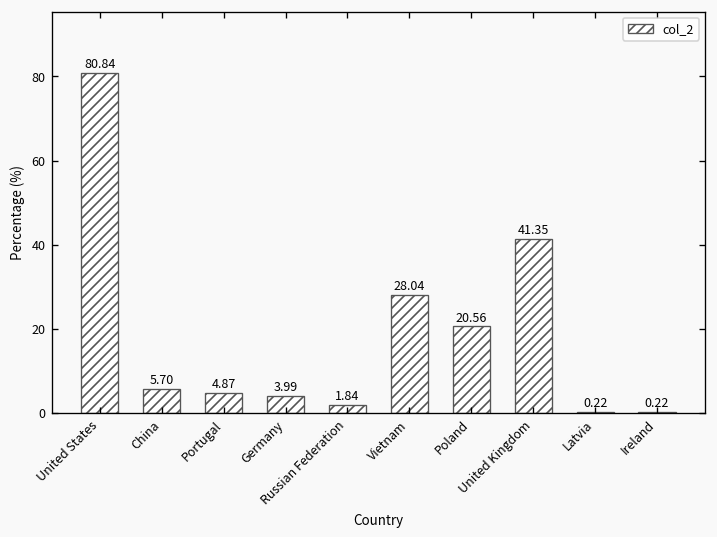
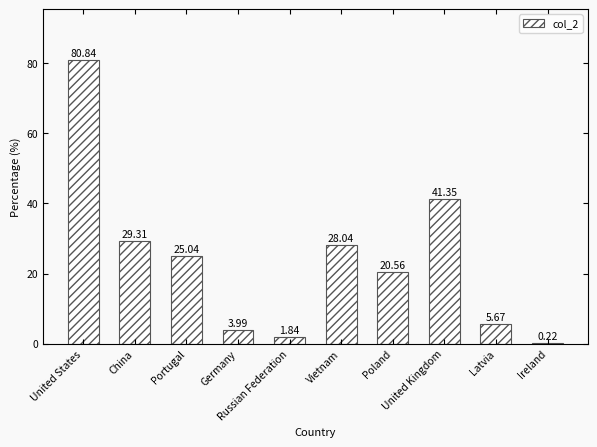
  {
    "United States": 80.84,
-   "China": 5.70,
-   "Portugal": 4.87,
+   "China": 29.31,
+   "Portugal": 25.04,
    "Germany": 3.99,
    "Russian Federation": 1.84,
    "Vietnam": 28.04,
    "Poland": 20.56,
    "United Kingdom": 41.35,
-   "Latvia": 0.22,
+   "Latvia": 5.67,
    "Ireland": 0.22
  }
